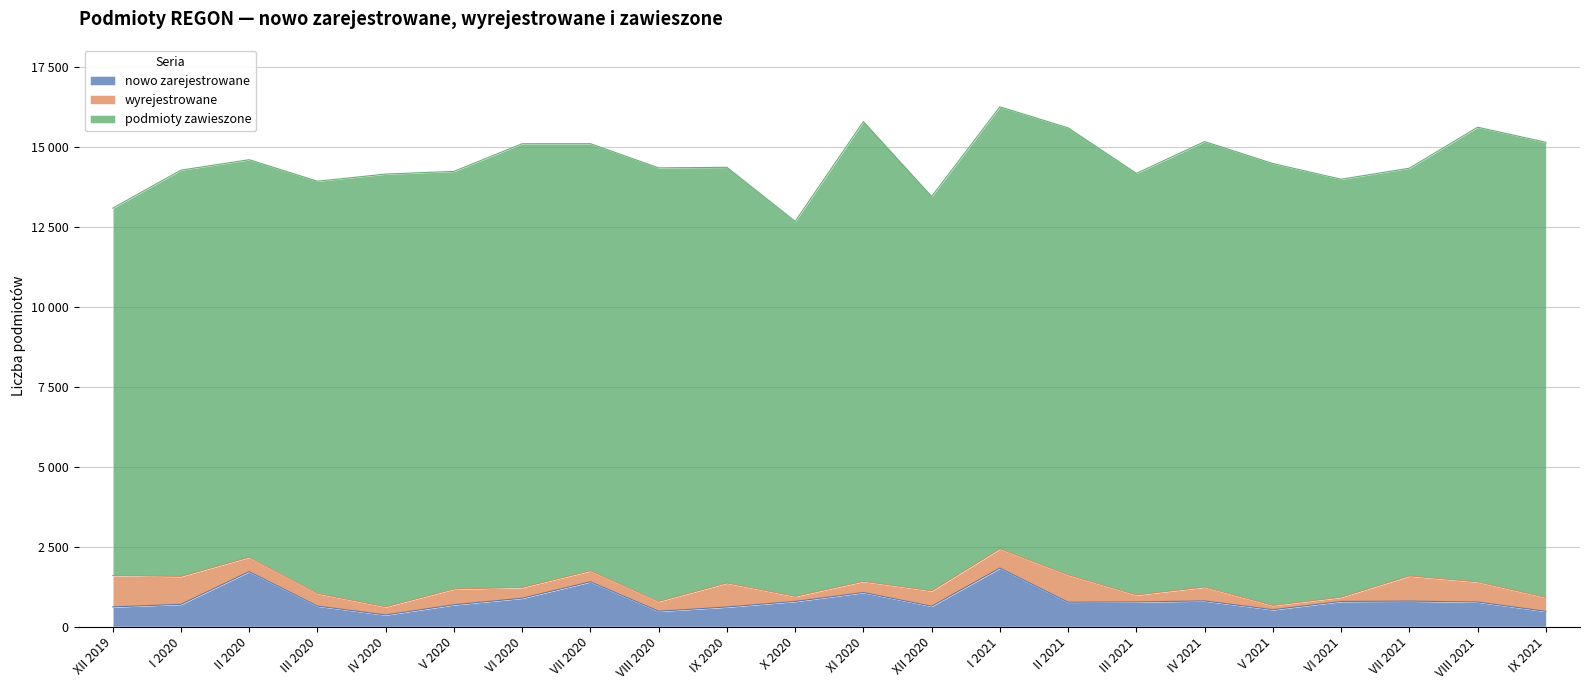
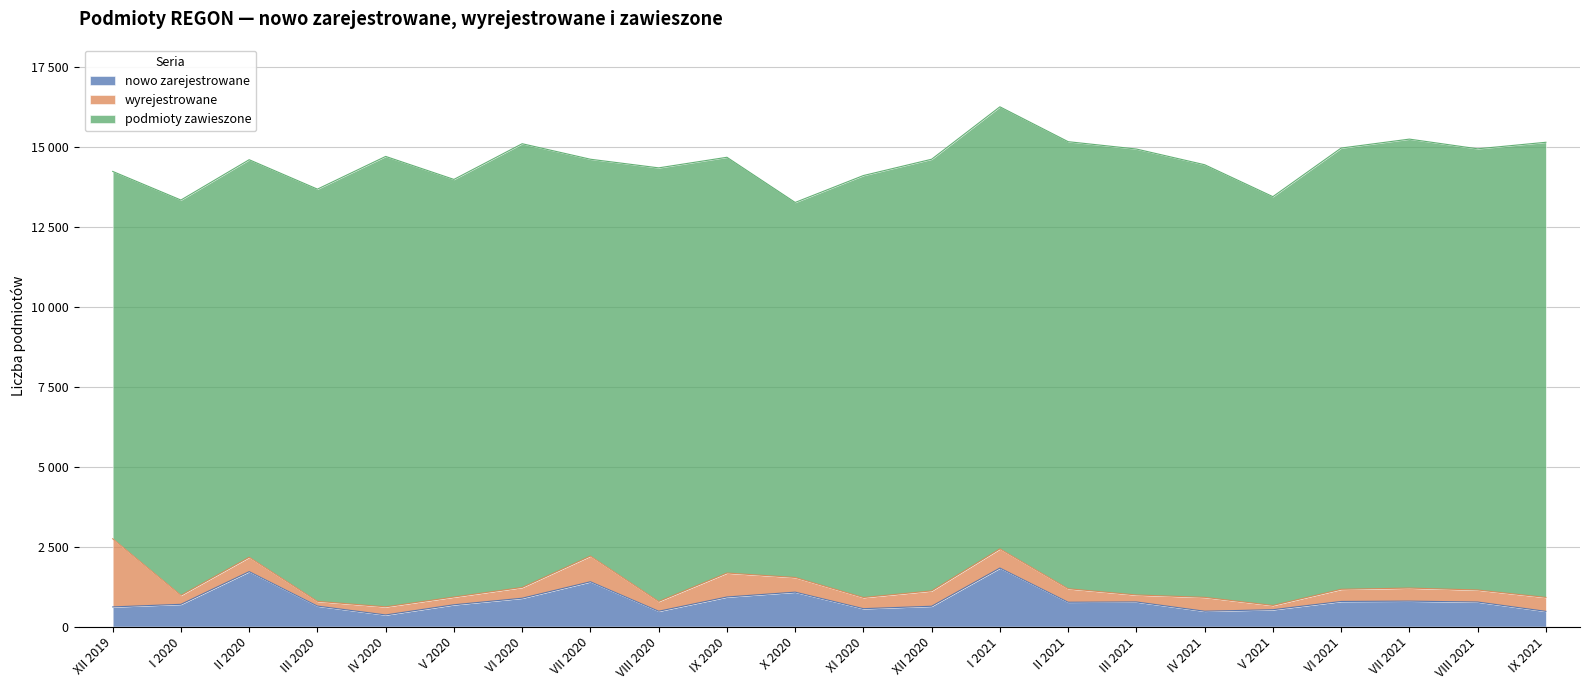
  {
    "nowo zarejestrowane": {
      "XII 2019": 600,
      "I 2020": 700,
      "II 2020": 1700,
      "III 2020": 600,
      "IV 2020": 400,
      "V 2020": 700,
      "VI 2020": 900,
      "VII 2020": 1400,
      "VIII 2020": 500,
-     "IX 2020": 600,
-     "X 2020": 800,
-     "XI 2020": 1100,
+     "IX 2020": 900,
+     "X 2020": 1100,
+     "XI 2020": 600,
      "XII 2020": 600,
      "I 2021": 1800,
      "II 2021": 800,
      "III 2021": 800,
-     "IV 2021": 800,
+     "IV 2021": 500,
      "V 2021": 500,
      "VI 2021": 800,
      "VII 2021": 800,
      "VIII 2021": 800,
      "IX 2021": 500
    },
    "wyrejestrowane": {
-     "XII 2019": 1000,
-     "I 2020": 900,
+     "XII 2019": 2100,
+     "I 2020": 300,
      "II 2020": 500,
-     "III 2020": 400,
+     "III 2020": 100,
      "IV 2020": 300,
-     "V 2020": 500,
+     "V 2020": 200,
      "VI 2020": 300,
-     "VII 2020": 300,
+     "VII 2020": 800,
      "VIII 2020": 300,
      "IX 2020": 800,
-     "X 2020": 200,
+     "X 2020": 500,
      "XI 2020": 300,
      "XII 2020": 500,
      "I 2021": 600,
-     "II 2021": 900,
+     "II 2021": 400,
      "III 2021": 200,
      "IV 2021": 400,
      "V 2021": 100,
-     "VI 2021": 100,
-     "VII 2021": 800,
-     "VIII 2021": 600,
+     "VI 2021": 400,
+     "VII 2021": 400,
+     "VIII 2021": 400,
      "IX 2021": 400
    },
    "podmioty zawieszone": {
      "XII 2019": 11500,
-     "I 2020": 12700,
+     "I 2020": 12400,
      "II 2020": 12400,
      "III 2020": 12900,
-     "IV 2020": 13500,
+     "IV 2020": 14100,
      "V 2020": 13100,
      "VI 2020": 13900,
-     "VII 2020": 13400,
+     "VII 2020": 12400,
      "VIII 2020": 13600,
      "IX 2020": 13000,
      "X 2020": 11700,
-     "XI 2020": 14400,
-     "XII 2020": 12300,
+     "XI 2020": 13200,
+     "XII 2020": 13500,
      "I 2021": 13800,
      "II 2021": 14000,
-     "III 2021": 13200,
-     "IV 2021": 13900,
-     "V 2021": 13800,
-     "VI 2021": 13100,
-     "VII 2021": 12800,
-     "VIII 2021": 14200,
+     "III 2021": 13900,
+     "IV 2021": 13500,
+     "V 2021": 12800,
+     "VI 2021": 13800,
+     "VII 2021": 14000,
+     "VIII 2021": 13800,
      "IX 2021": 14200
    }
  }
